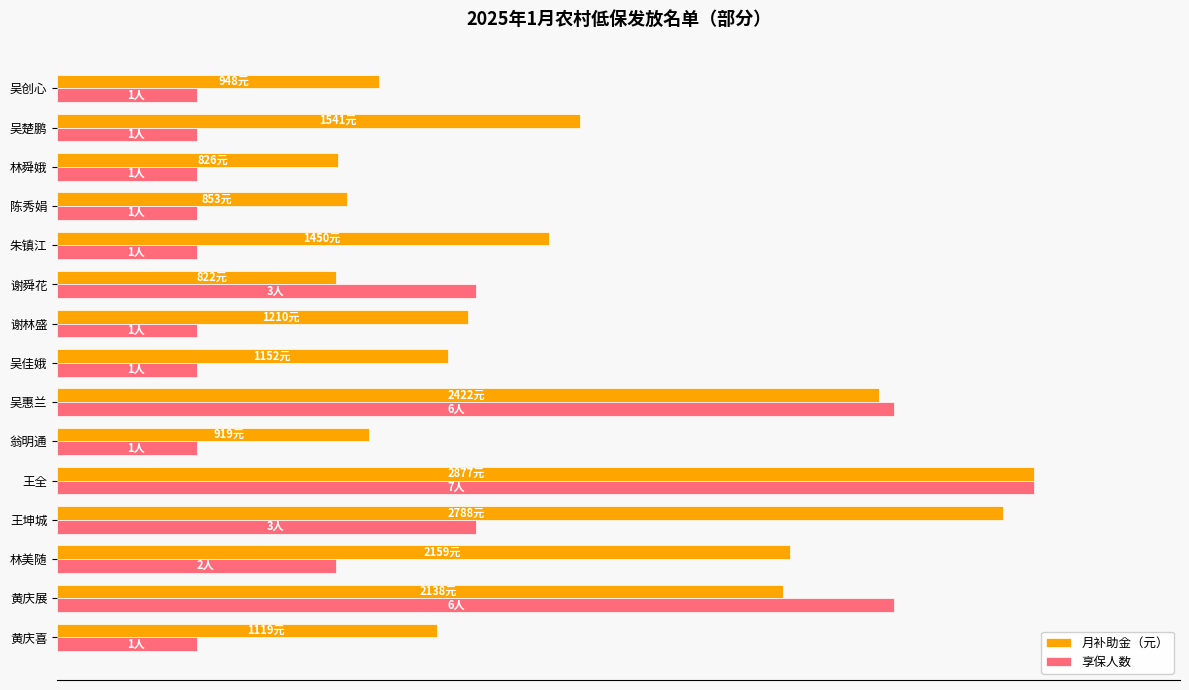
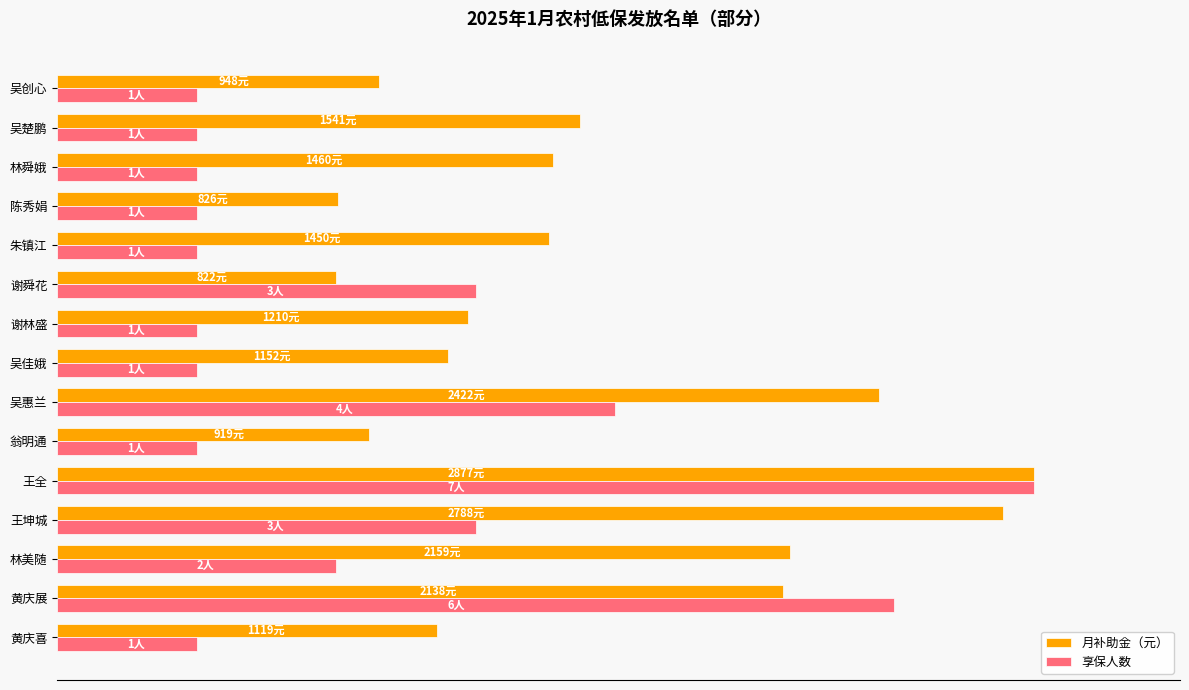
  {
    "月补助金（元）": {
-     "林舜娥": "826元",
-     "陈秀娟": "853元"
+     "林舜娥": "1460元",
+     "陈秀娟": "826元"
    },
    "享保人数": {
-     "吴惠兰": "6人"
+     "吴惠兰": "4人"
    }
  }
